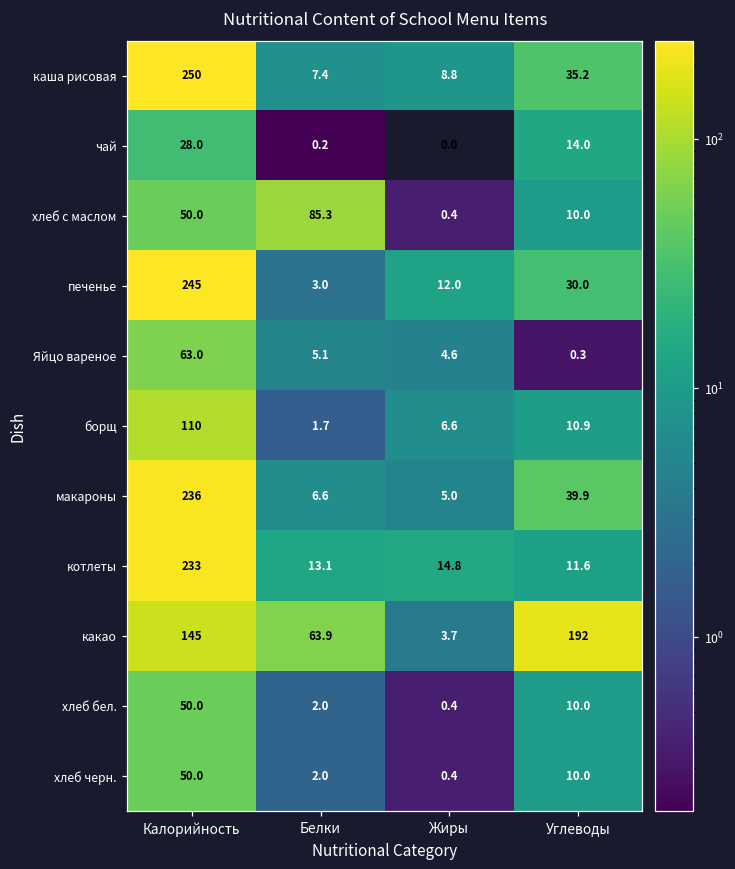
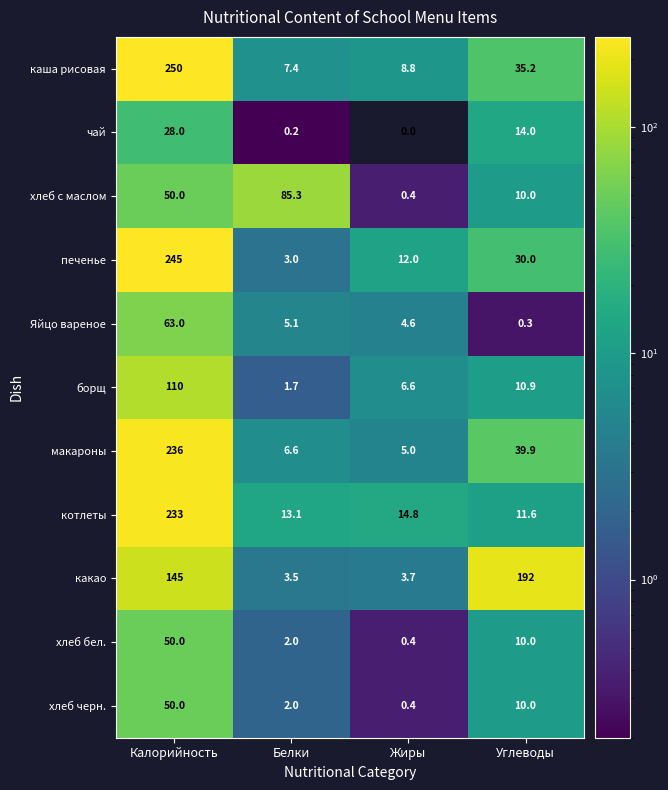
  {
    "каша рисовая": {
      "Калорийность": 250,
      "Белки": 7.4,
      "Жиры": 8.8,
      "Углеводы": 35.2
    },
    "чай": {
      "Калорийность": 28.0,
      "Белки": 0.2,
      "Углеводы": 14.0
    },
    "хлеб с маслом": {
      "Калорийность": 50.0,
      "Белки": 85.3,
      "Жиры": 0.4,
      "Углеводы": 10.0
    },
    "печенье": {
      "Калорийность": 245,
      "Белки": 3.0,
      "Жиры": 12.0,
      "Углеводы": 30.0
    },
    "Яйцо вареное": {
      "Калорийность": 63.0,
      "Белки": 5.1,
      "Жиры": 4.6,
      "Углеводы": 0.3
    },
    "борщ": {
      "Калорийность": 110,
      "Белки": 1.7,
      "Жиры": 6.6,
      "Углеводы": 10.9
    },
    "макароны": {
      "Калорийность": 236,
      "Белки": 6.6,
      "Жиры": 5.0,
      "Углеводы": 39.9
    },
    "котлеты": {
      "Калорийность": 233,
      "Белки": 13.1,
      "Жиры": 14.8,
      "Углеводы": 11.6
    },
    "какао": {
      "Калорийность": 145,
-     "Белки": 63.9,
+     "Белки": 3.5,
      "Жиры": 3.7,
      "Углеводы": 192
    },
    "хлеб бел.": {
      "Калорийность": 50.0,
      "Белки": 2.0,
      "Жиры": 0.4,
      "Углеводы": 10.0
    },
    "хлеб черн.": {
      "Калорийность": 50.0,
      "Белки": 2.0,
      "Жиры": 0.4,
      "Углеводы": 10.0
    }
  }
